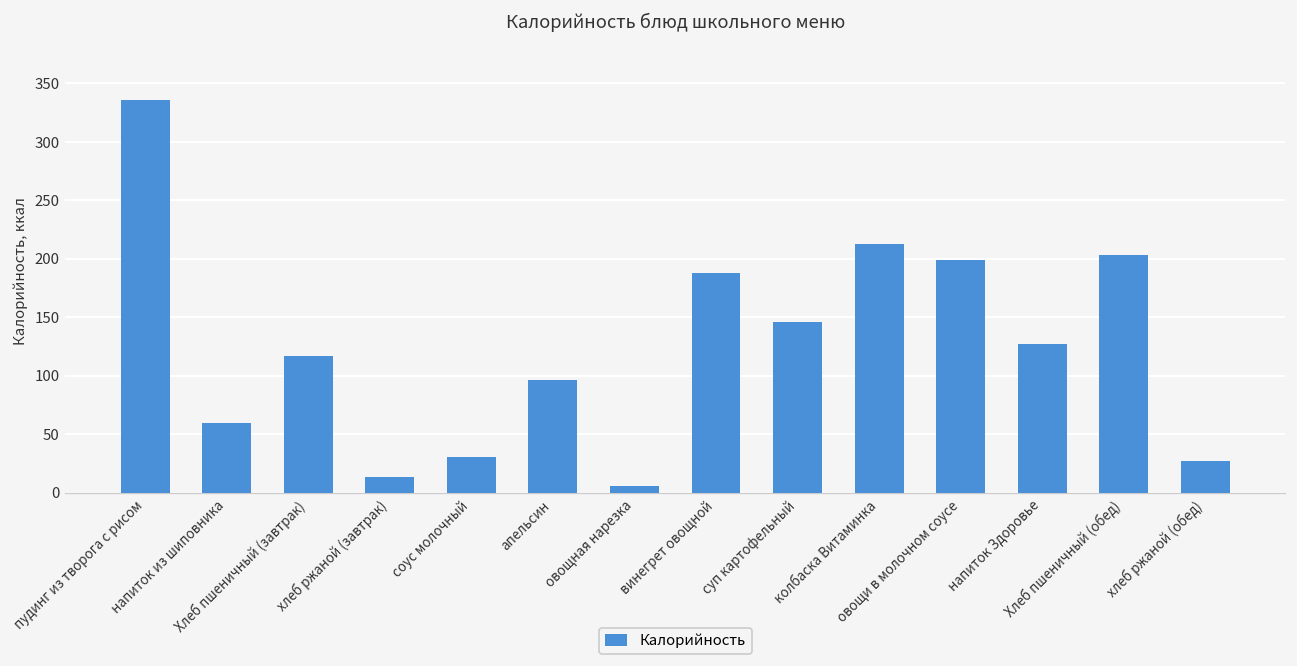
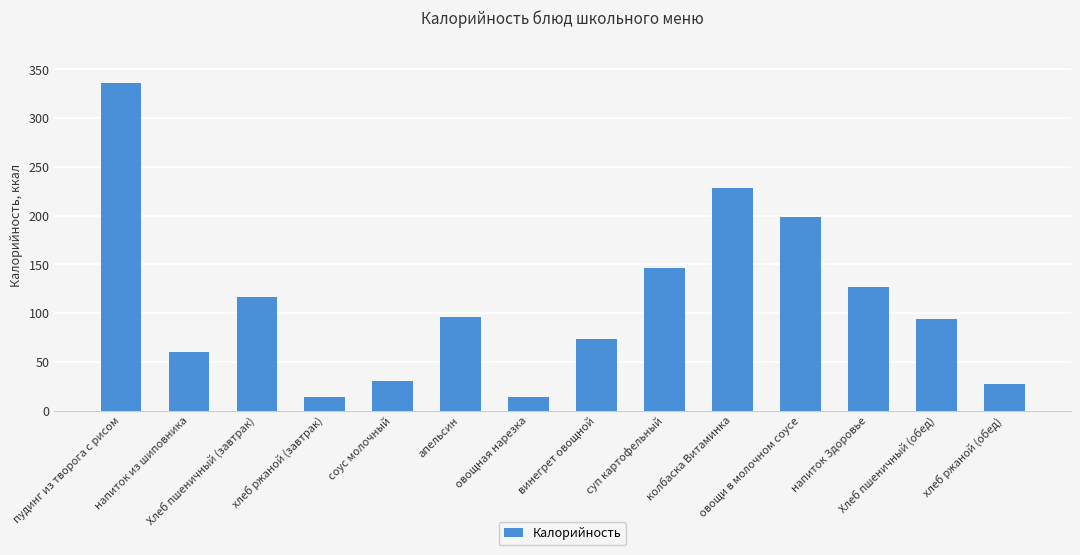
  {
    "пудинг из творога с рисом": 340,
    "напиток из шиповника": 60,
    "Хлеб пшеничный (завтрак)": 120,
    "хлеб ржаной (завтрак)": 10,
    "соус молочный": 30,
    "апельсин": 100,
-   "овощная нарезка": 6,
-   "винегрет овощной": 190,
+   "овощная нарезка": 14,
+   "винегрет овощной": 70,
    "суп картофельный": 150,
-   "колбаска Витаминка": 210,
+   "колбаска Витаминка": 230,
    "овощи в молочном соусе": 200,
    "напиток Здоровье": 130,
-   "Хлеб пшеничный (обед)": 200,
+   "Хлеб пшеничный (обед)": 90,
    "хлеб ржаной (обед)": 30
  }
